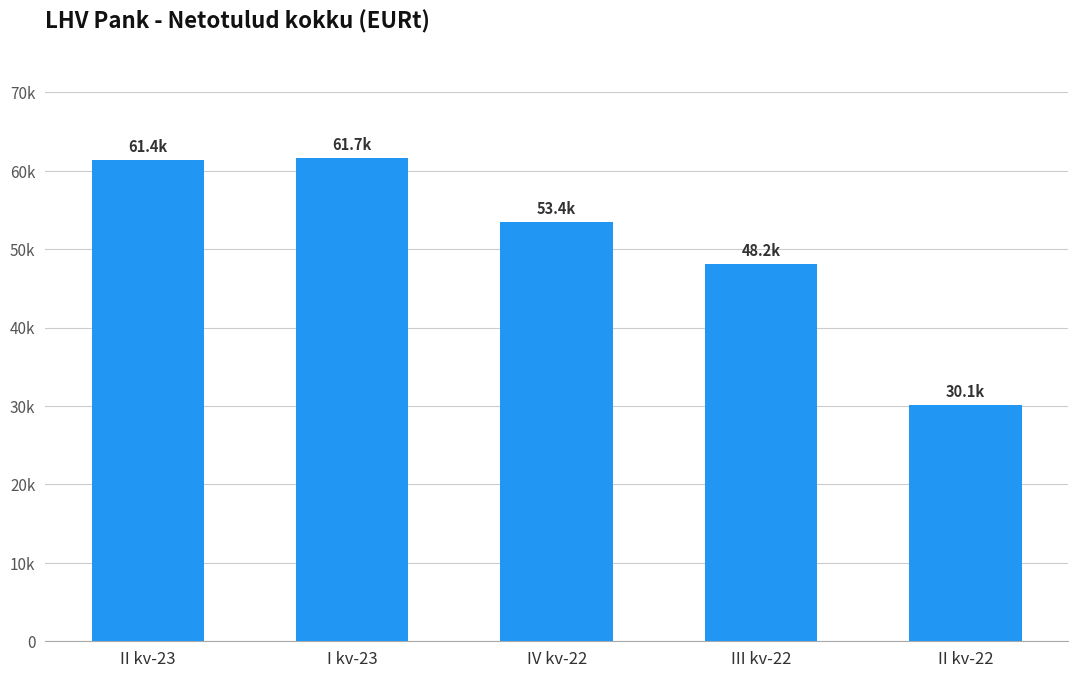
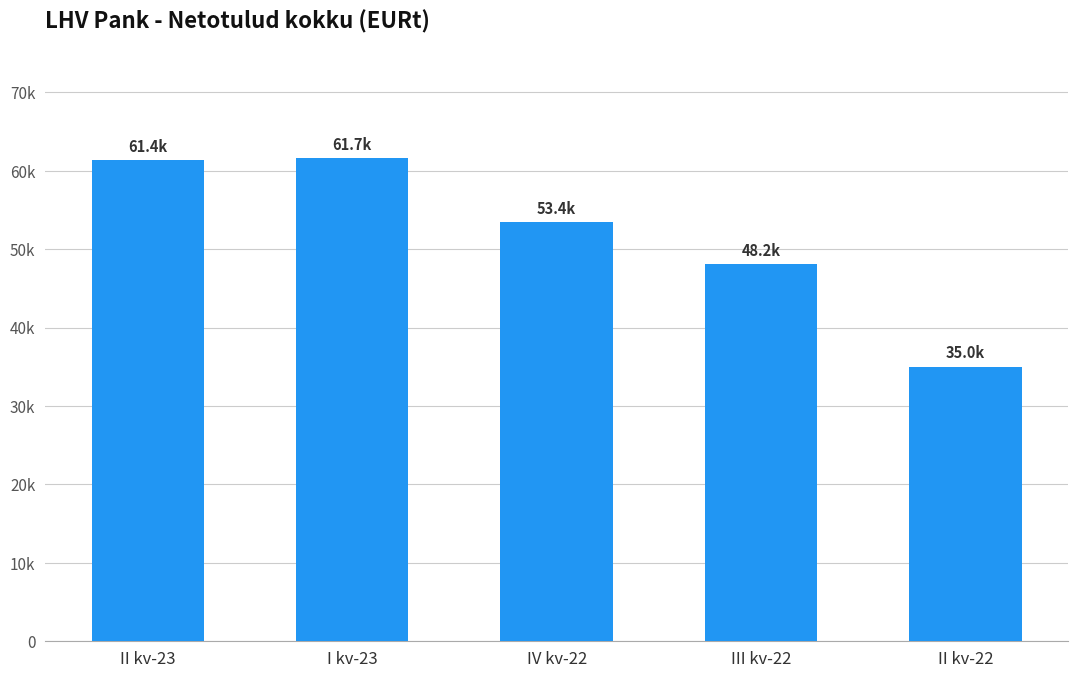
  {
    "II kv-23": "61.4k",
    "I kv-23": "61.7k",
    "IV kv-22": "53.4k",
    "III kv-22": "48.2k",
-   "II kv-22": "30.1k"
+   "II kv-22": "35.0k"
  }
